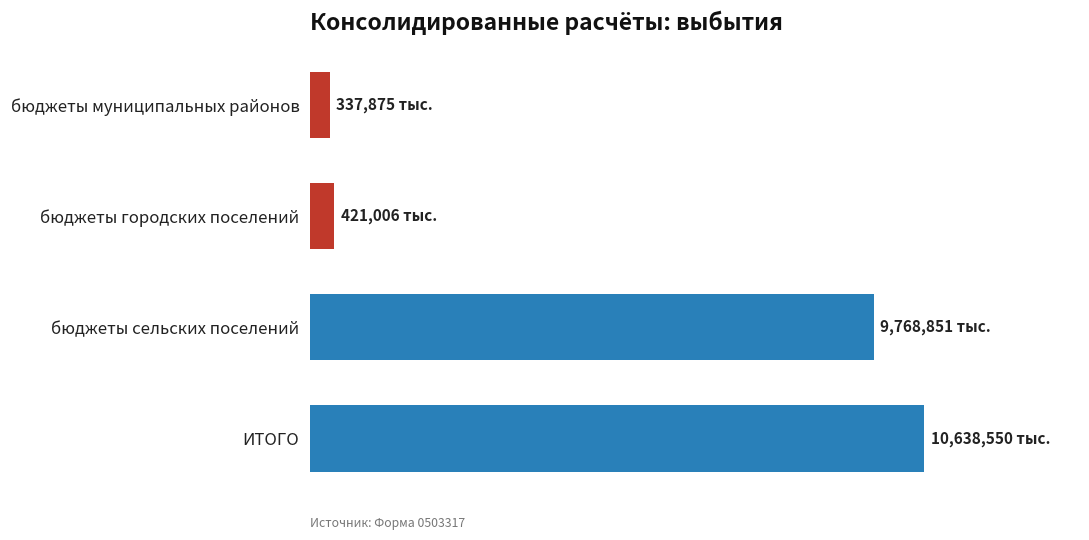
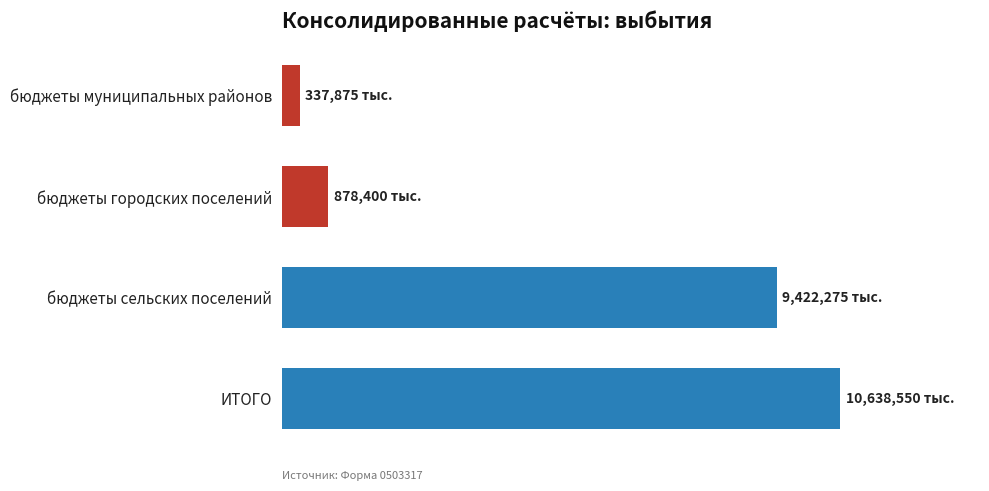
  {
    "бюджеты муниципальных районов": "337,875",
-   "бюджеты городских поселений": "421,006",
-   "бюджеты сельских поселений": "9,768,851",
+   "бюджеты городских поселений": "878,400",
+   "бюджеты сельских поселений": "9,422,275",
    "ИТОГО": "10,638,550"
  }
